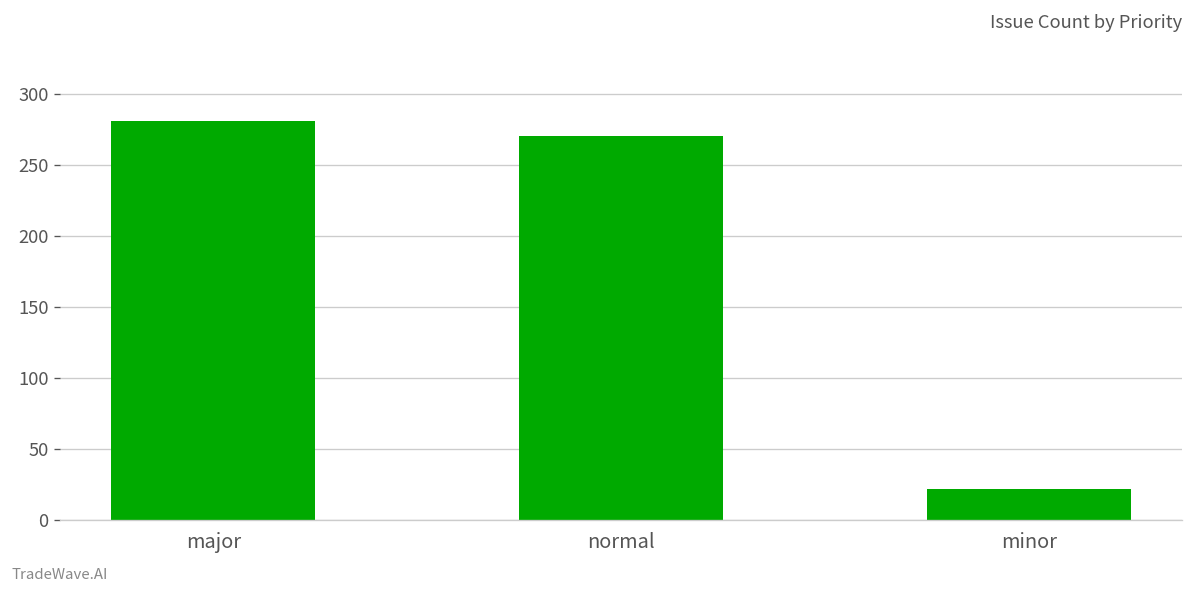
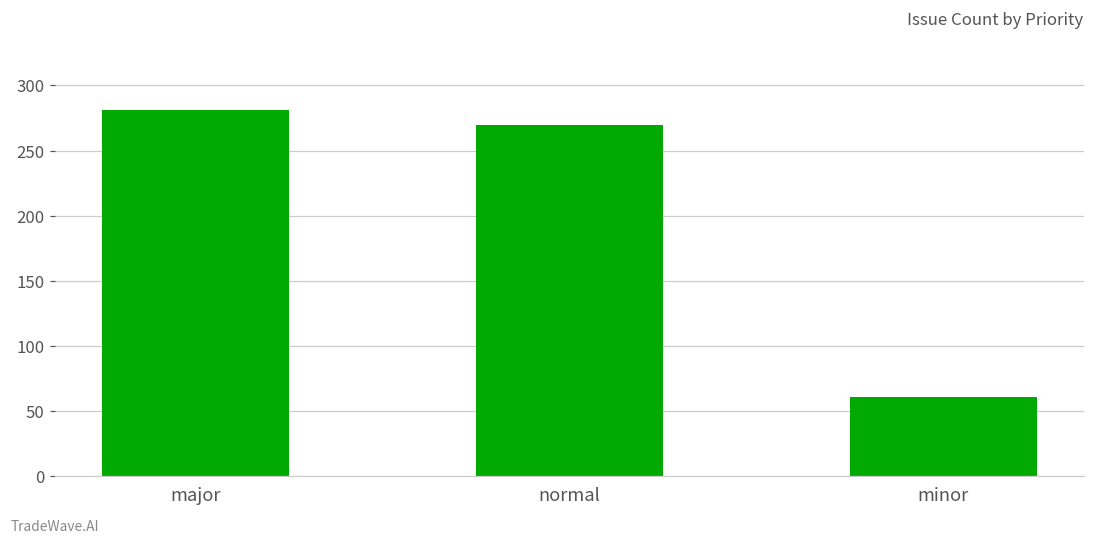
  {
    "major": 281,
    "normal": 270,
-   "minor": 22
+   "minor": 61
  }
